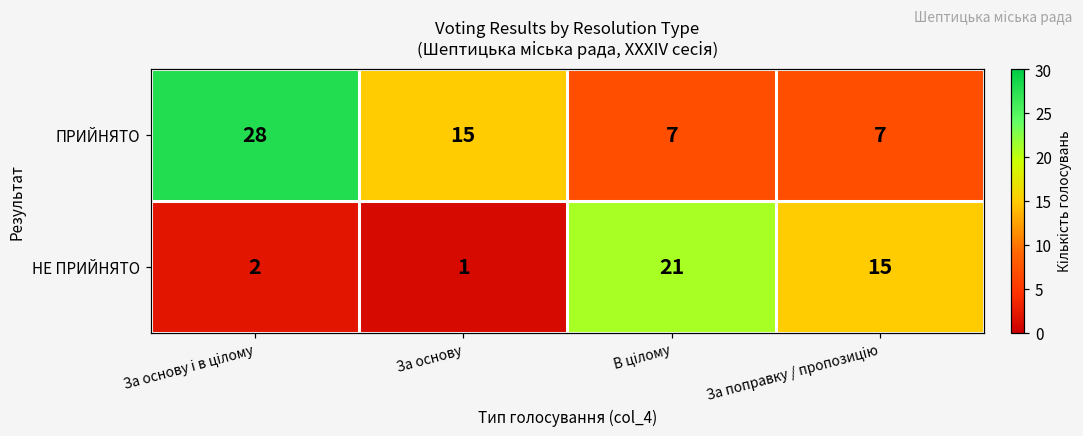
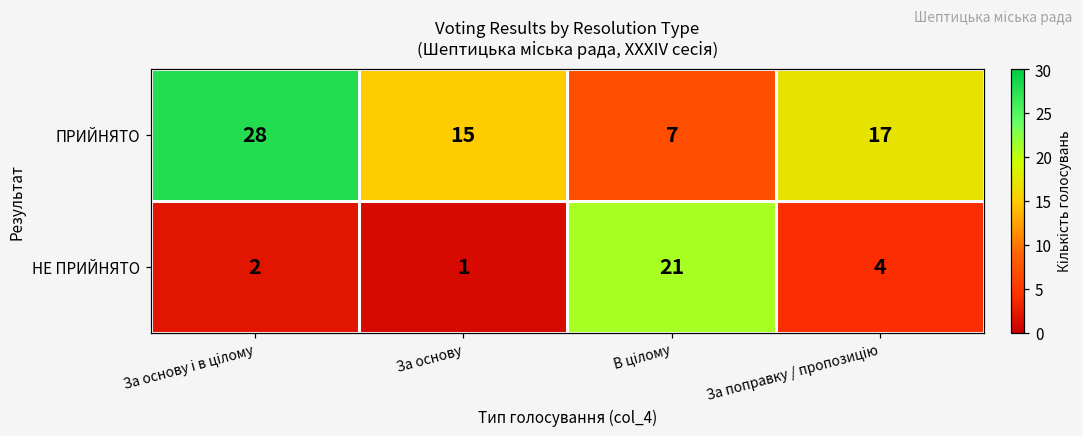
  {
    "ПРИЙНЯТО": {
      "За основу і в цілому": 28,
      "За основу": 15,
      "В цілому": 7,
-     "За поправку / пропозицію": 7
+     "За поправку / пропозицію": 17
    },
    "НЕ ПРИЙНЯТО": {
      "За основу і в цілому": 2,
      "За основу": 1,
      "В цілому": 21,
-     "За поправку / пропозицію": 15
+     "За поправку / пропозицію": 4
    }
  }
